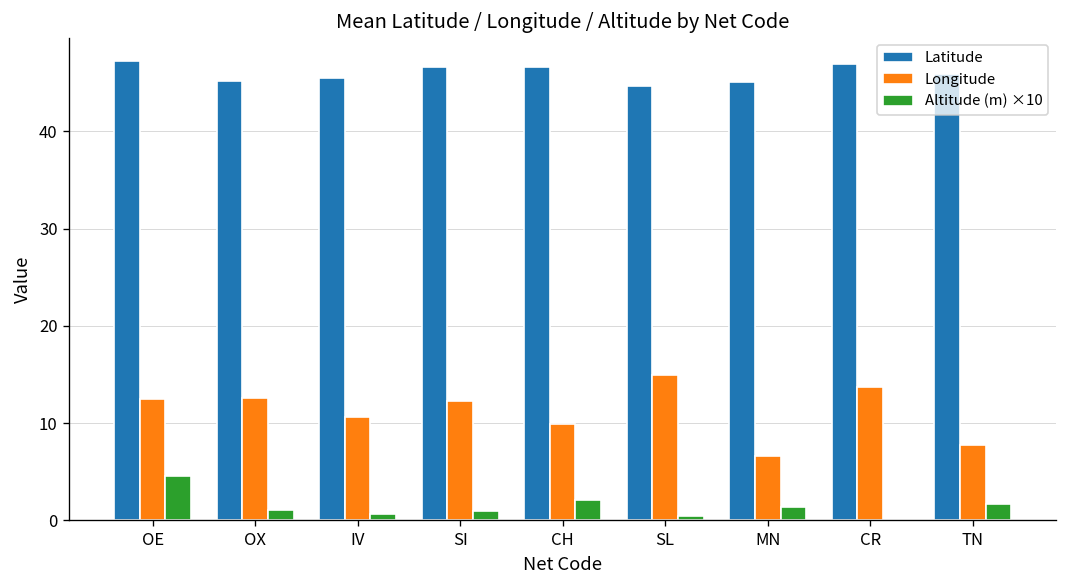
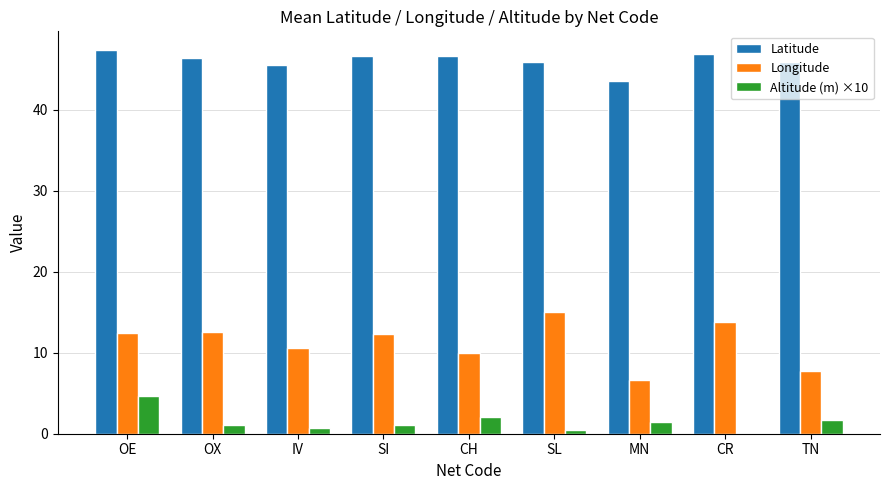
  {
    "Latitude": {
      "OE": 47,
-     "OX": 45,
+     "OX": 46,
      "IV": 45,
      "SI": 47,
      "CH": 47,
-     "SL": 45,
-     "MN": 45,
+     "SL": 46,
+     "MN": 44,
      "CR": 47
    },
    "Longitude": {
      "OE": 12,
      "OX": 13,
      "IV": 11,
      "SI": 12,
      "CH": 10,
      "SL": 15,
      "MN": 7,
      "CR": 14,
      "TN": 8
    },
    "Altitude (m) ×10": {
      "OE": 5,
      "OX": 1,
      "IV": 1,
      "SI": 1,
      "CH": 2,
      "SL": 1,
      "MN": 1,
      "TN": 2
    }
  }
